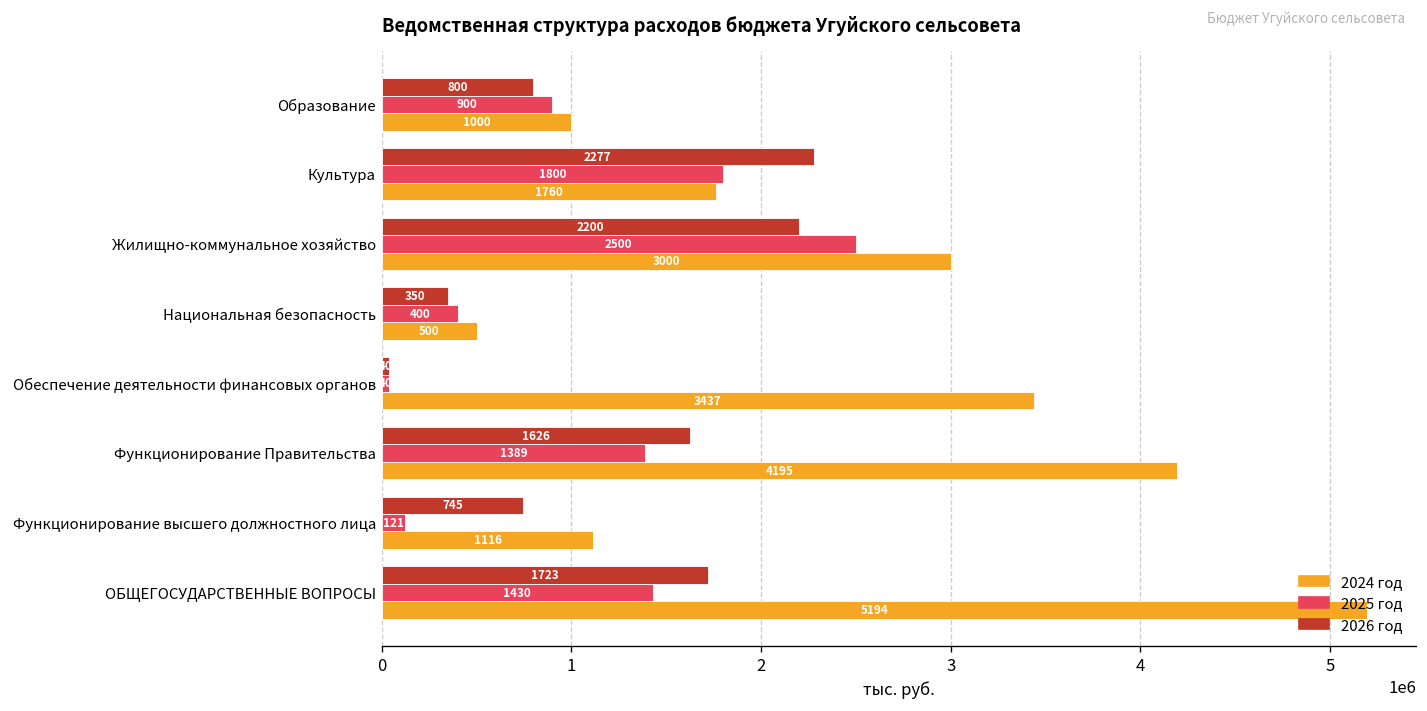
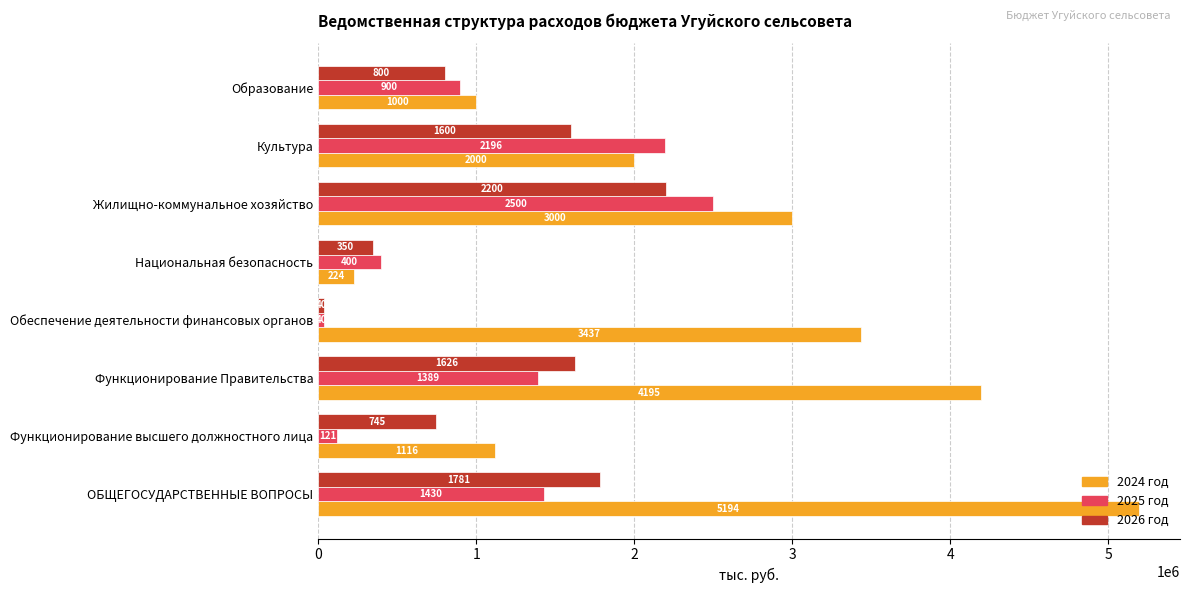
  {
    "2024 год": {
-     "Культура": 1760,
-     "Национальная безопасность": 500
+     "Культура": 2000,
+     "Национальная безопасность": 224
    },
    "2025 год": {
-     "Культура": 1800
+     "Культура": 2196
    },
    "2026 год": {
-     "Культура": 2277,
-     "ОБЩЕГОСУДАРСТВЕННЫЕ ВОПРОСЫ": 1723
+     "Культура": 1600,
+     "ОБЩЕГОСУДАРСТВЕННЫЕ ВОПРОСЫ": 1781
    }
  }
